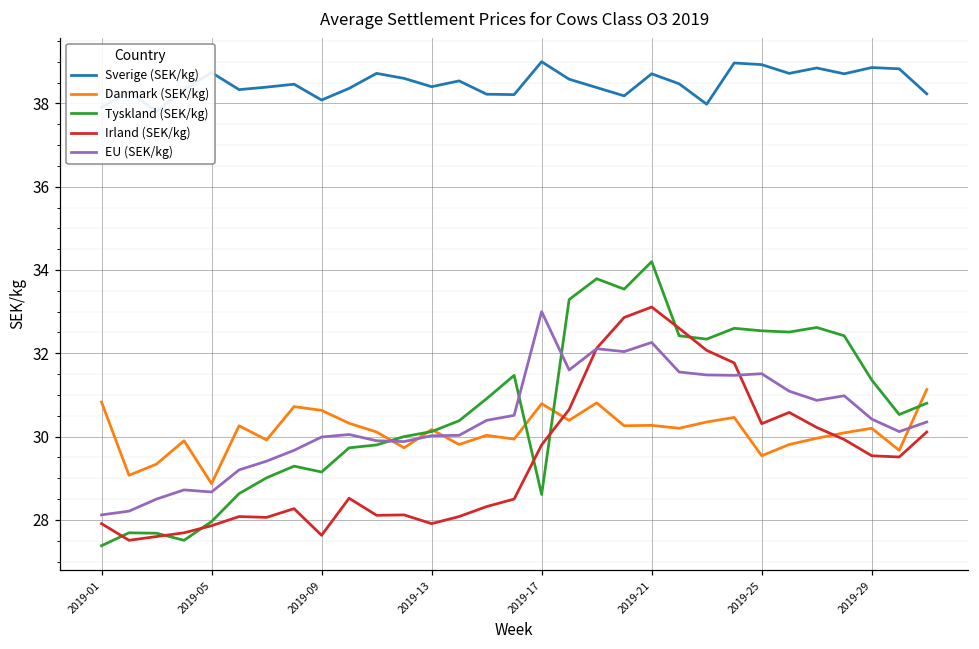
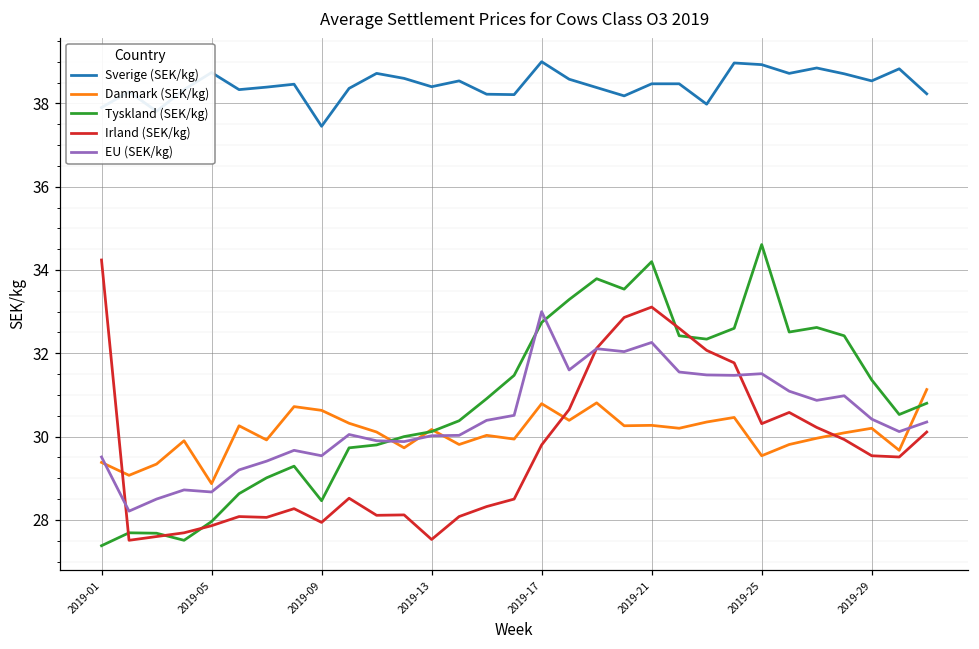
  {
    "Sverige (SEK/kg)": {
-     "2019-09": 38.1,
+     "2019-09": 37.5,
      "2019-13": 38.4,
      "2019-17": 39.0,
-     "2019-21": 38.7,
+     "2019-21": 38.5,
      "2019-25": 38.9,
-     "2019-29": 38.9
+     "2019-29": 38.5
    },
    "Danmark (SEK/kg)": {
-     "2019-01": 30.8,
+     "2019-01": 29.4,
      "2019-05": 28.9,
      "2019-09": 30.6,
      "2019-17": 30.8,
      "2019-21": 30.3,
      "2019-25": 29.5,
      "2019-29": 30.2
    },
    "Tyskland (SEK/kg)": {
      "2019-01": 27.4,
      "2019-05": 28.0,
-     "2019-09": 29.2,
-     "2019-17": 28.6,
+     "2019-09": 28.5,
+     "2019-17": 32.7,
      "2019-21": 34.2,
-     "2019-25": 32.5,
+     "2019-25": 34.6,
      "2019-29": 31.4
    },
    "Irland (SEK/kg)": {
-     "2019-01": 27.9,
+     "2019-01": 34.2,
      "2019-05": 27.9,
-     "2019-09": 27.6,
-     "2019-13": 27.9,
+     "2019-09": 27.9,
+     "2019-13": 27.5,
      "2019-17": 29.8,
      "2019-21": 33.1,
      "2019-25": 30.3,
      "2019-29": 29.5
    },
    "EU (SEK/kg)": {
-     "2019-01": 28.1,
+     "2019-01": 29.5,
      "2019-05": 28.7,
-     "2019-09": 30.0,
+     "2019-09": 29.5,
      "2019-13": 30.0,
      "2019-17": 33.0,
      "2019-21": 32.3,
      "2019-25": 31.5,
      "2019-29": 30.4
    }
  }
